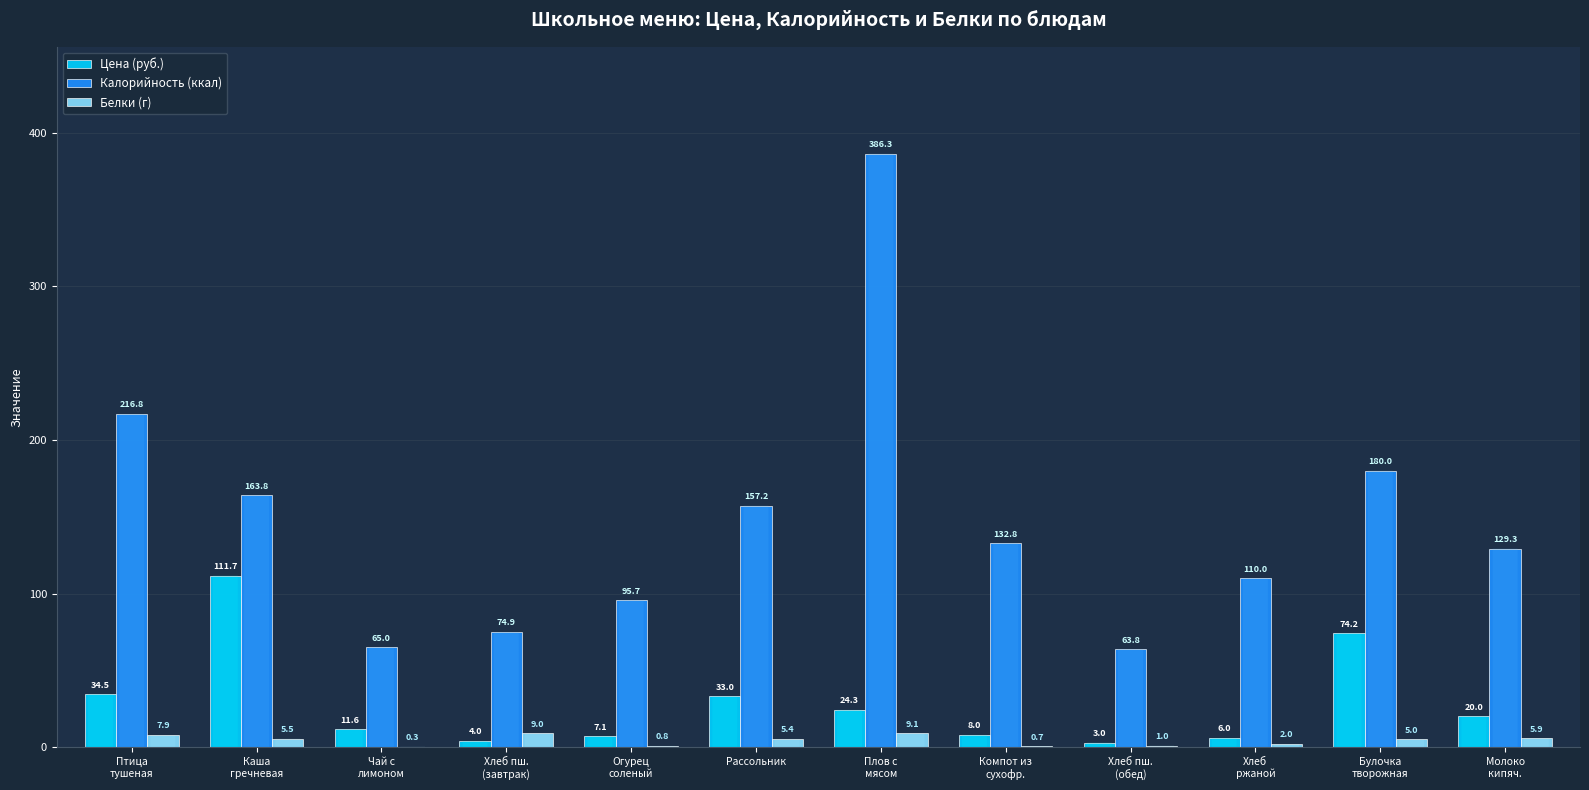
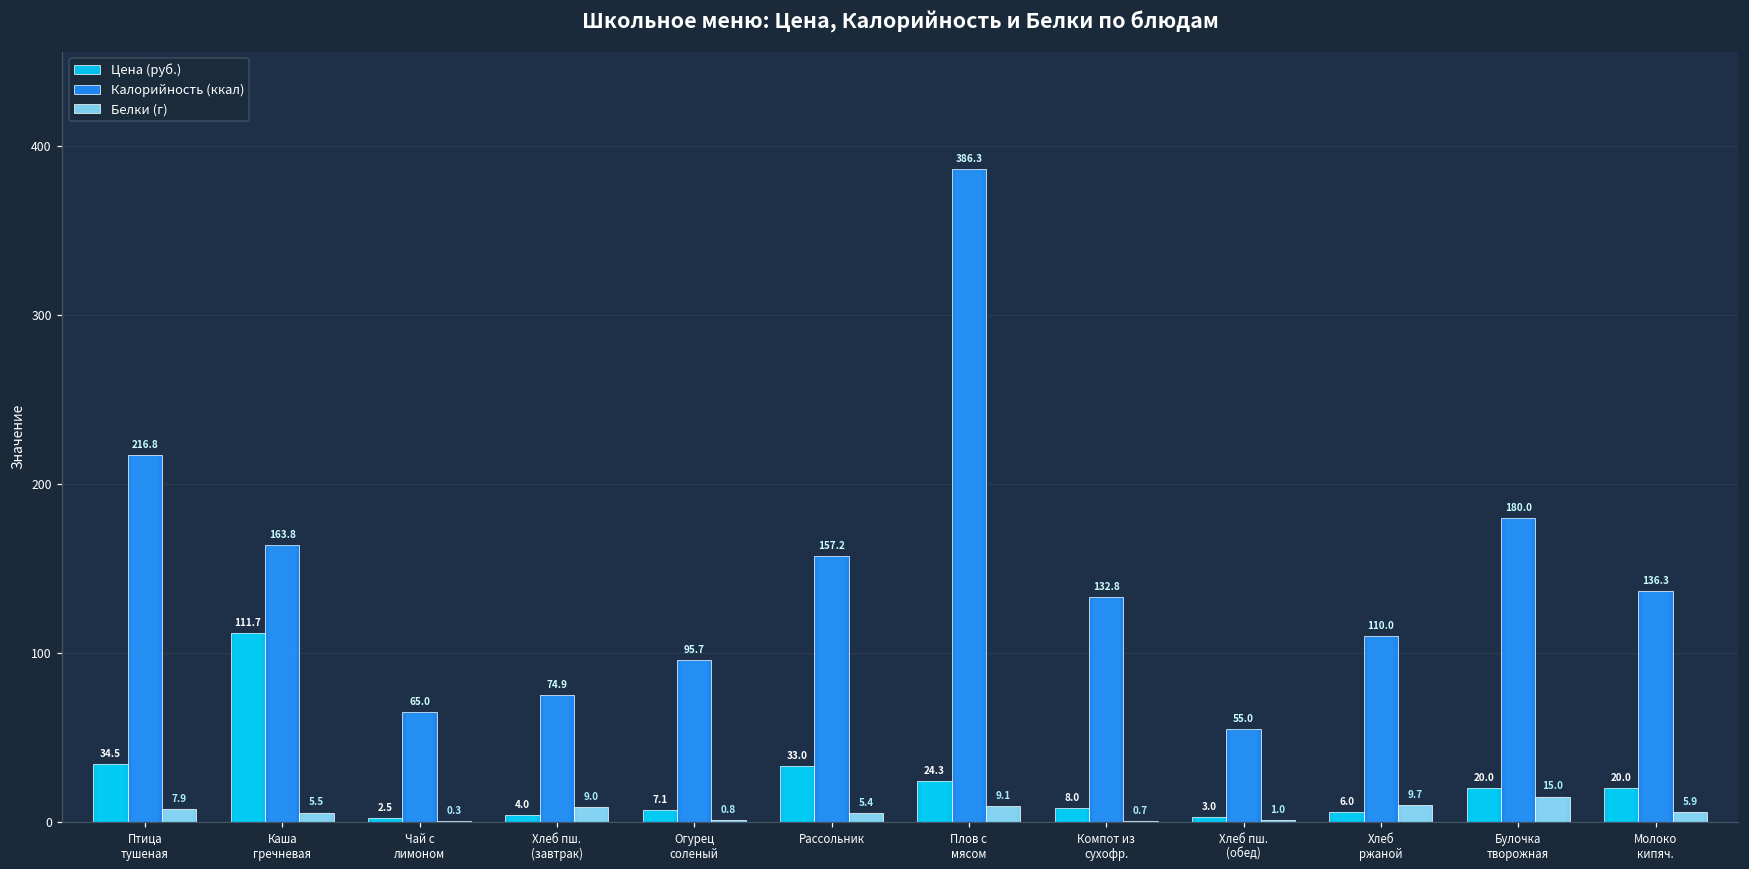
  {
    "Цена (руб.)": {
      "Птица тушеная": 34.5,
      "Каша гречневая": 111.7,
-     "Чай с лимоном": 11.6,
+     "Чай с лимоном": 2.5,
      "Хлеб пш. (завтрак)": 4.0,
      "Огурец соленый": 7.1,
      "Рассольник": 33.0,
      "Плов с мясом": 24.3,
      "Компот из сухофр.": 8.0,
      "Хлеб пш. (обед)": 3.0,
      "Хлеб ржаной": 6.0,
-     "Булочка творожная": 74.2,
+     "Булочка творожная": 20.0,
      "Молоко кипяч.": 20.0
    },
    "Калорийность (ккал)": {
      "Птица тушеная": 216.8,
      "Каша гречневая": 163.8,
      "Чай с лимоном": 65.0,
      "Хлеб пш. (завтрак)": 74.9,
      "Огурец соленый": 95.7,
      "Рассольник": 157.2,
      "Плов с мясом": 386.3,
      "Компот из сухофр.": 132.8,
-     "Хлеб пш. (обед)": 63.8,
+     "Хлеб пш. (обед)": 55.0,
      "Хлеб ржаной": 110.0,
      "Булочка творожная": 180.0,
-     "Молоко кипяч.": 129.3
+     "Молоко кипяч.": 136.3
    },
    "Белки (г)": {
      "Птица тушеная": 7.9,
      "Каша гречневая": 5.5,
      "Чай с лимоном": 0.3,
      "Хлеб пш. (завтрак)": 9.0,
      "Огурец соленый": 0.8,
      "Рассольник": 5.4,
      "Плов с мясом": 9.1,
      "Компот из сухофр.": 0.7,
      "Хлеб пш. (обед)": 1.0,
-     "Хлеб ржаной": 2.0,
-     "Булочка творожная": 5.0,
+     "Хлеб ржаной": 9.7,
+     "Булочка творожная": 15.0,
      "Молоко кипяч.": 5.9
    }
  }
